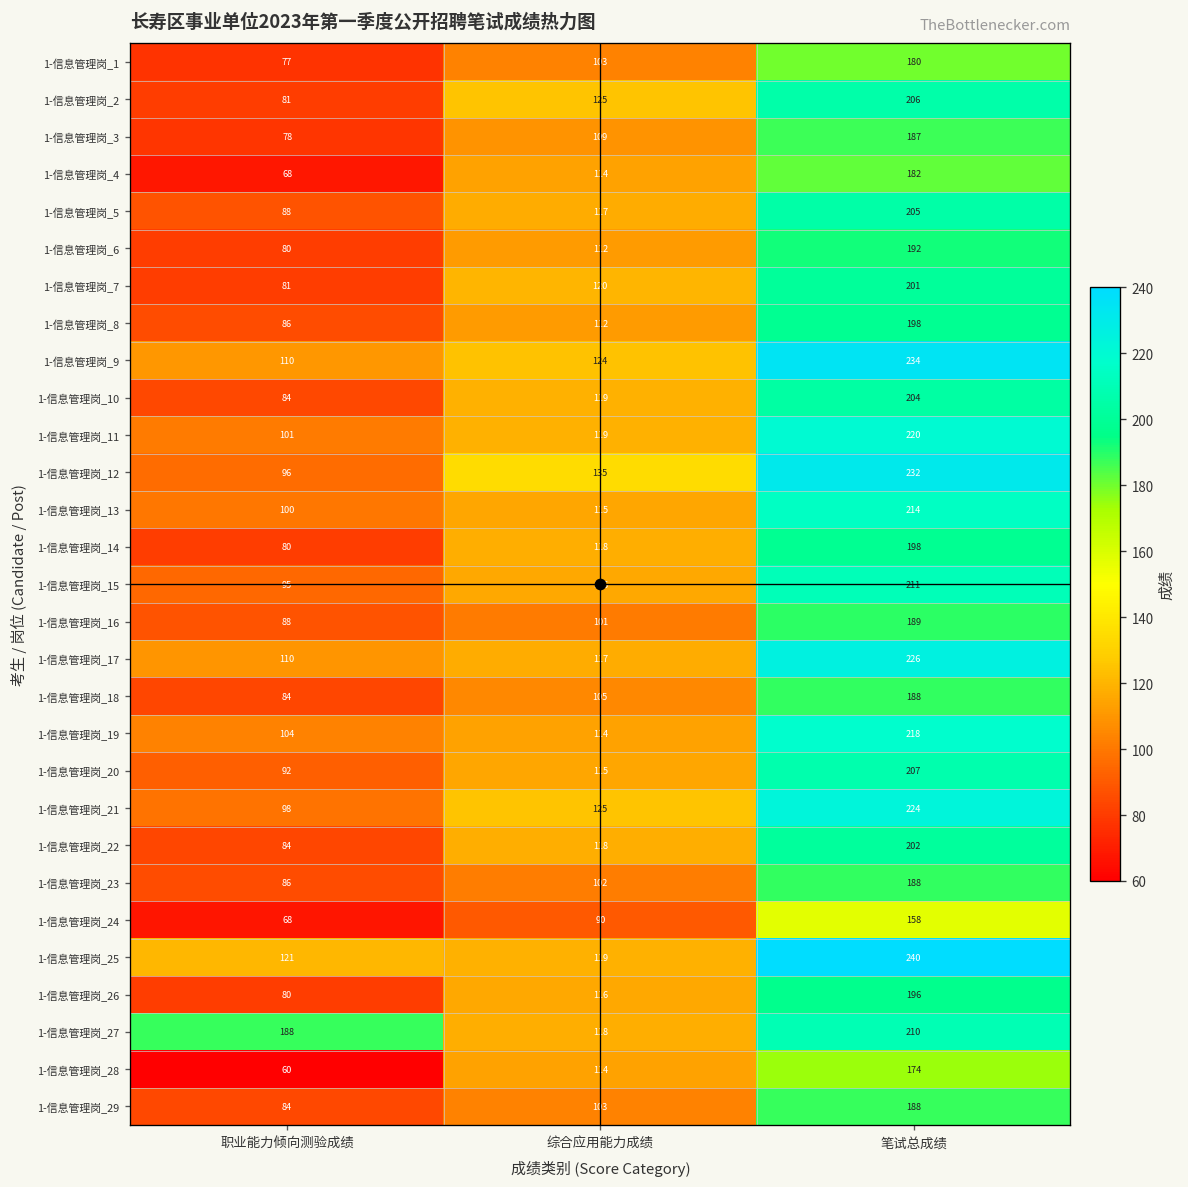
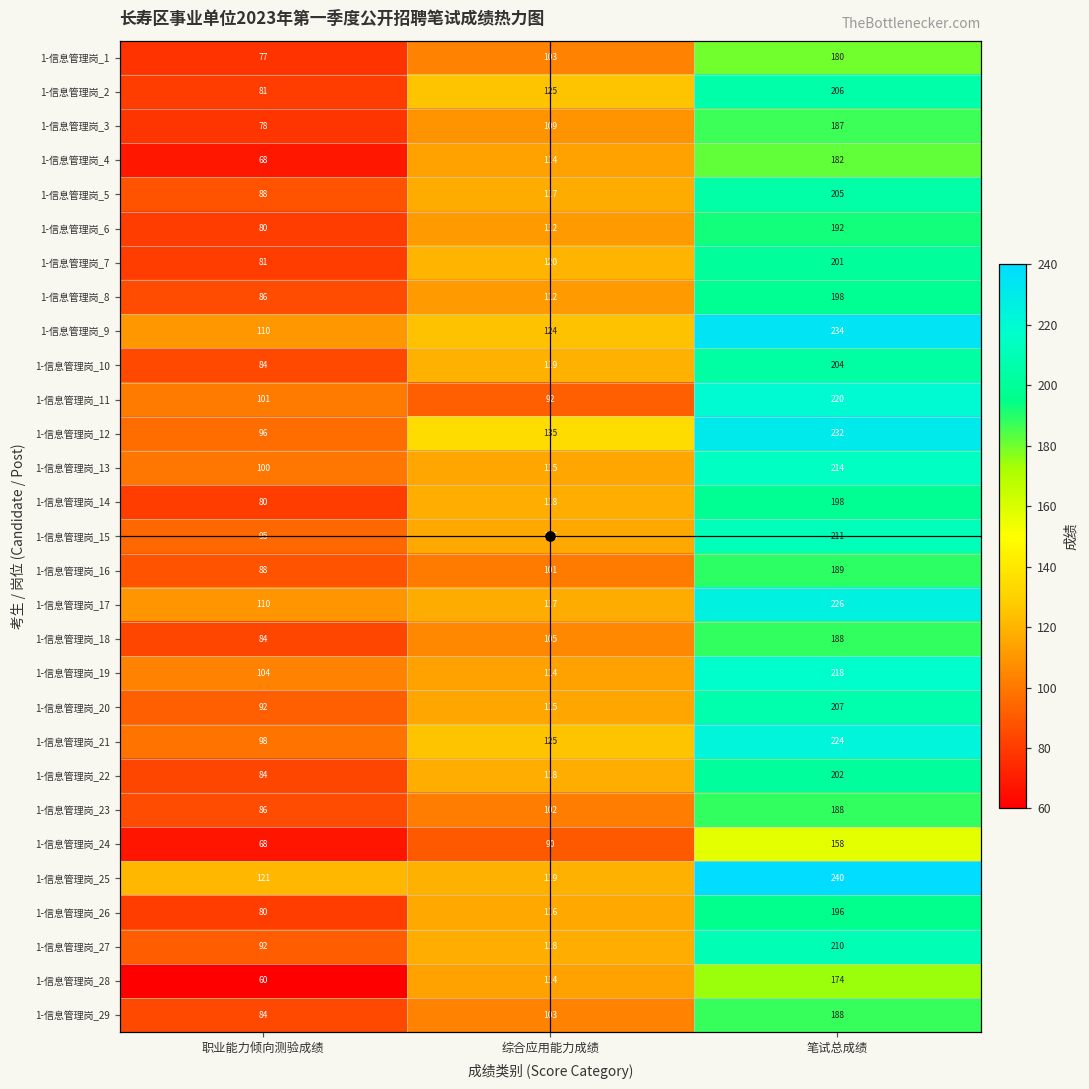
  {
    "1-信息管理岗_1": {
      "职业能力倾向测验成绩": 77,
      "综合应用能力成绩": 103,
      "笔试总成绩": 180
    },
    "1-信息管理岗_2": {
      "职业能力倾向测验成绩": 81,
      "综合应用能力成绩": 125,
      "笔试总成绩": 206
    },
    "1-信息管理岗_3": {
      "职业能力倾向测验成绩": 78,
      "综合应用能力成绩": 109,
      "笔试总成绩": 187
    },
    "1-信息管理岗_4": {
      "职业能力倾向测验成绩": 68,
      "综合应用能力成绩": 114,
      "笔试总成绩": 182
    },
    "1-信息管理岗_5": {
      "职业能力倾向测验成绩": 88,
      "综合应用能力成绩": 117,
      "笔试总成绩": 205
    },
    "1-信息管理岗_6": {
      "职业能力倾向测验成绩": 80,
      "综合应用能力成绩": 112,
      "笔试总成绩": 192
    },
    "1-信息管理岗_7": {
      "职业能力倾向测验成绩": 81,
      "综合应用能力成绩": 120,
      "笔试总成绩": 201
    },
    "1-信息管理岗_8": {
      "职业能力倾向测验成绩": 86,
      "综合应用能力成绩": 112,
      "笔试总成绩": 198
    },
    "1-信息管理岗_9": {
      "职业能力倾向测验成绩": 110,
      "综合应用能力成绩": 124,
      "笔试总成绩": 234
    },
    "1-信息管理岗_10": {
      "职业能力倾向测验成绩": 84,
      "综合应用能力成绩": 119,
      "笔试总成绩": 204
    },
    "1-信息管理岗_11": {
      "职业能力倾向测验成绩": 101,
-     "综合应用能力成绩": 119,
+     "综合应用能力成绩": 92,
      "笔试总成绩": 220
    },
    "1-信息管理岗_12": {
      "职业能力倾向测验成绩": 96,
      "综合应用能力成绩": 135,
      "笔试总成绩": 232
    },
    "1-信息管理岗_13": {
      "职业能力倾向测验成绩": 100,
      "综合应用能力成绩": 115,
      "笔试总成绩": 214
    },
    "1-信息管理岗_14": {
      "职业能力倾向测验成绩": 80,
      "综合应用能力成绩": 118,
      "笔试总成绩": 198
    },
    "1-信息管理岗_15": {
      "职业能力倾向测验成绩": 95,
      "笔试总成绩": 211
    },
    "1-信息管理岗_16": {
      "职业能力倾向测验成绩": 88,
      "综合应用能力成绩": 101,
      "笔试总成绩": 189
    },
    "1-信息管理岗_17": {
      "职业能力倾向测验成绩": 110,
      "综合应用能力成绩": 117,
      "笔试总成绩": 226
    },
    "1-信息管理岗_18": {
      "职业能力倾向测验成绩": 84,
      "综合应用能力成绩": 105,
      "笔试总成绩": 188
    },
    "1-信息管理岗_19": {
      "职业能力倾向测验成绩": 104,
      "综合应用能力成绩": 114,
      "笔试总成绩": 218
    },
    "1-信息管理岗_20": {
      "职业能力倾向测验成绩": 92,
      "综合应用能力成绩": 115,
      "笔试总成绩": 207
    },
    "1-信息管理岗_21": {
      "职业能力倾向测验成绩": 98,
      "综合应用能力成绩": 125,
      "笔试总成绩": 224
    },
    "1-信息管理岗_22": {
      "职业能力倾向测验成绩": 84,
      "综合应用能力成绩": 118,
      "笔试总成绩": 202
    },
    "1-信息管理岗_23": {
      "职业能力倾向测验成绩": 86,
      "综合应用能力成绩": 102,
      "笔试总成绩": 188
    },
    "1-信息管理岗_24": {
      "职业能力倾向测验成绩": 68,
      "综合应用能力成绩": 90,
      "笔试总成绩": 158
    },
    "1-信息管理岗_25": {
      "职业能力倾向测验成绩": 121,
      "综合应用能力成绩": 119,
      "笔试总成绩": 240
    },
    "1-信息管理岗_26": {
      "职业能力倾向测验成绩": 80,
      "综合应用能力成绩": 116,
      "笔试总成绩": 196
    },
    "1-信息管理岗_27": {
-     "职业能力倾向测验成绩": 188,
+     "职业能力倾向测验成绩": 92,
      "综合应用能力成绩": 118,
      "笔试总成绩": 210
    },
    "1-信息管理岗_28": {
      "职业能力倾向测验成绩": 60,
      "综合应用能力成绩": 114,
      "笔试总成绩": 174
    },
    "1-信息管理岗_29": {
      "职业能力倾向测验成绩": 84,
      "综合应用能力成绩": 103,
      "笔试总成绩": 188
    }
  }
